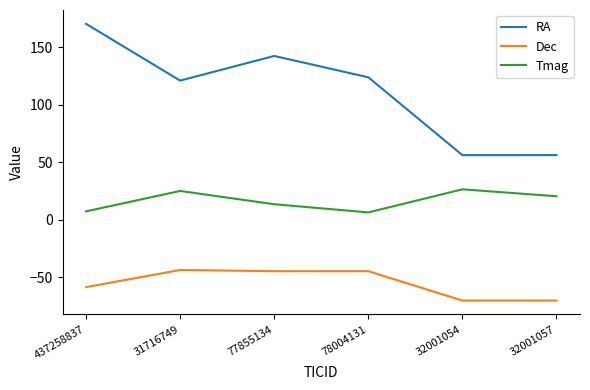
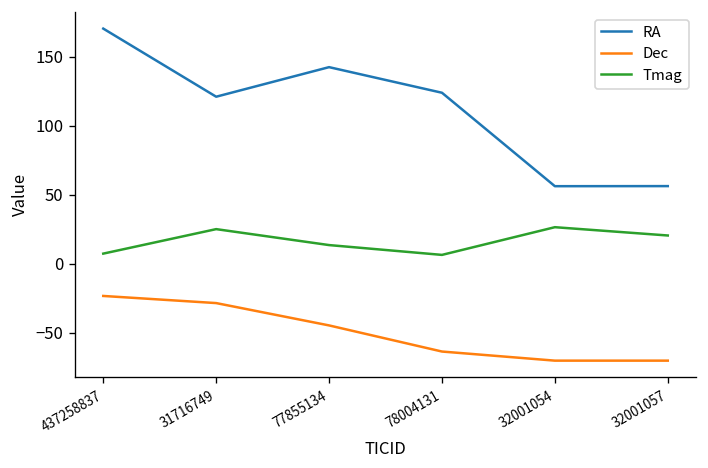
  {
    "RA": {
      "437258837": 170,
      "31716749": 121,
      "77855134": 142,
      "78004131": 124,
      "32001054": 56,
      "32001057": 56
    },
    "Dec": {
-     "437258837": -58,
-     "31716749": -43,
+     "437258837": -23,
+     "31716749": -28,
      "77855134": -45,
-     "78004131": -45,
+     "78004131": -63,
      "32001054": -70,
      "32001057": -70
    },
    "Tmag": {
      "437258837": 7,
      "31716749": 25,
      "77855134": 14,
      "78004131": 6,
      "32001054": 27,
      "32001057": 21
    }
  }
